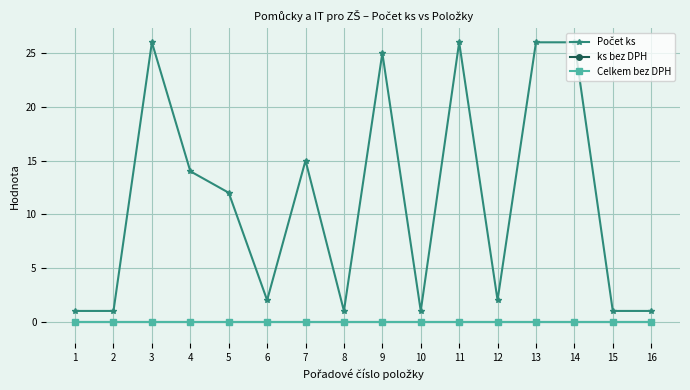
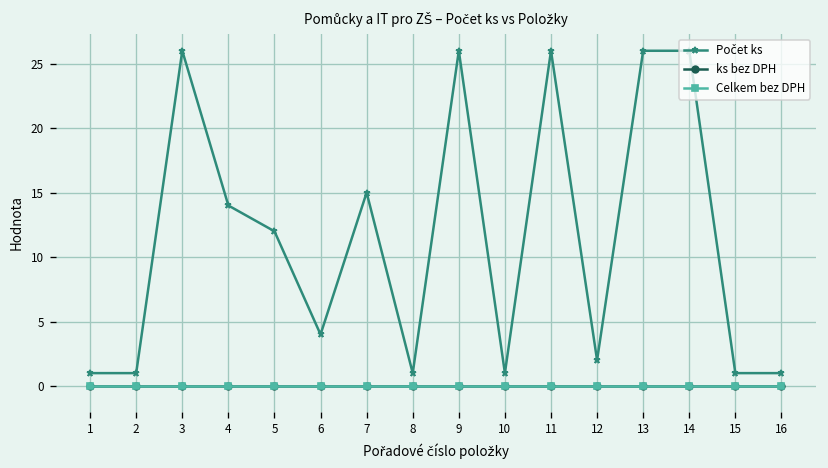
  {
    "Počet ks": {
      "1": 1,
      "2": 1,
      "3": 26,
      "4": 14,
      "5": 12,
-     "6": 2,
+     "6": 4,
      "7": 15,
      "8": 1,
-     "9": 25,
+     "9": 26,
      "10": 1,
      "11": 26,
      "12": 2,
      "13": 26,
      "15": 1,
      "16": 1
    },
    "Celkem bez DPH": {
      "1": 0,
      "2": 0,
      "3": 0,
      "4": 0,
      "5": 0,
      "6": 0,
      "7": 0,
      "8": 0,
      "9": 0,
      "10": 0,
      "11": 0,
      "12": 0,
      "13": 0,
      "14": 0,
      "15": 0,
      "16": 0
    }
  }
